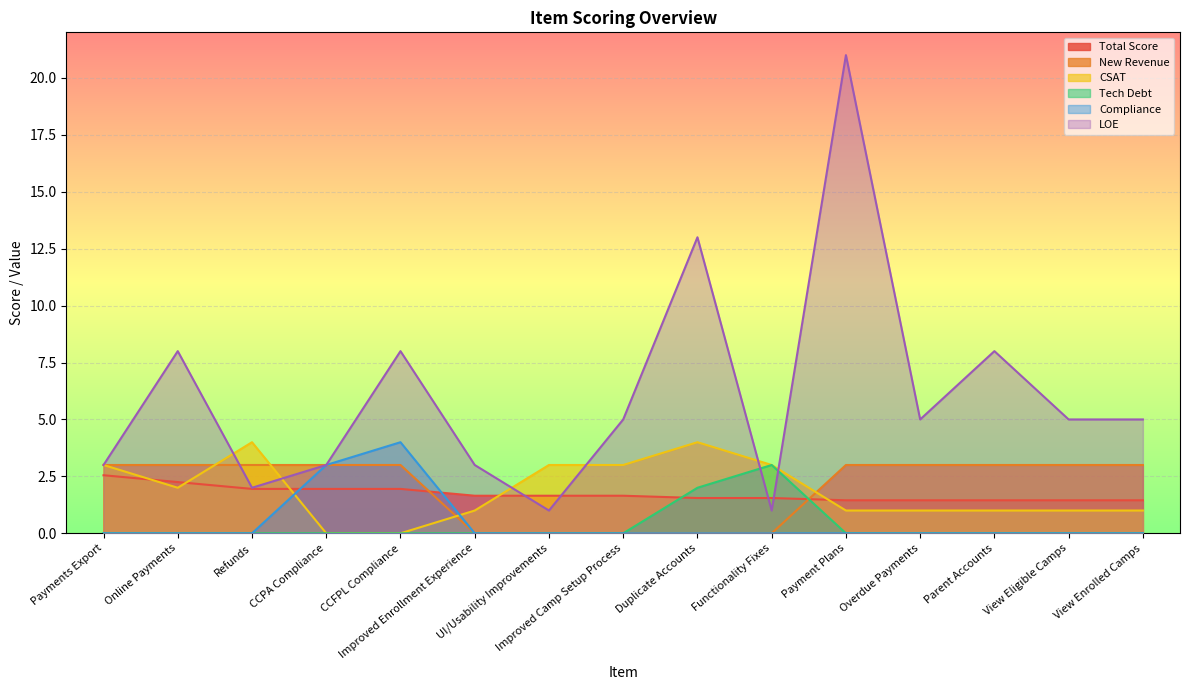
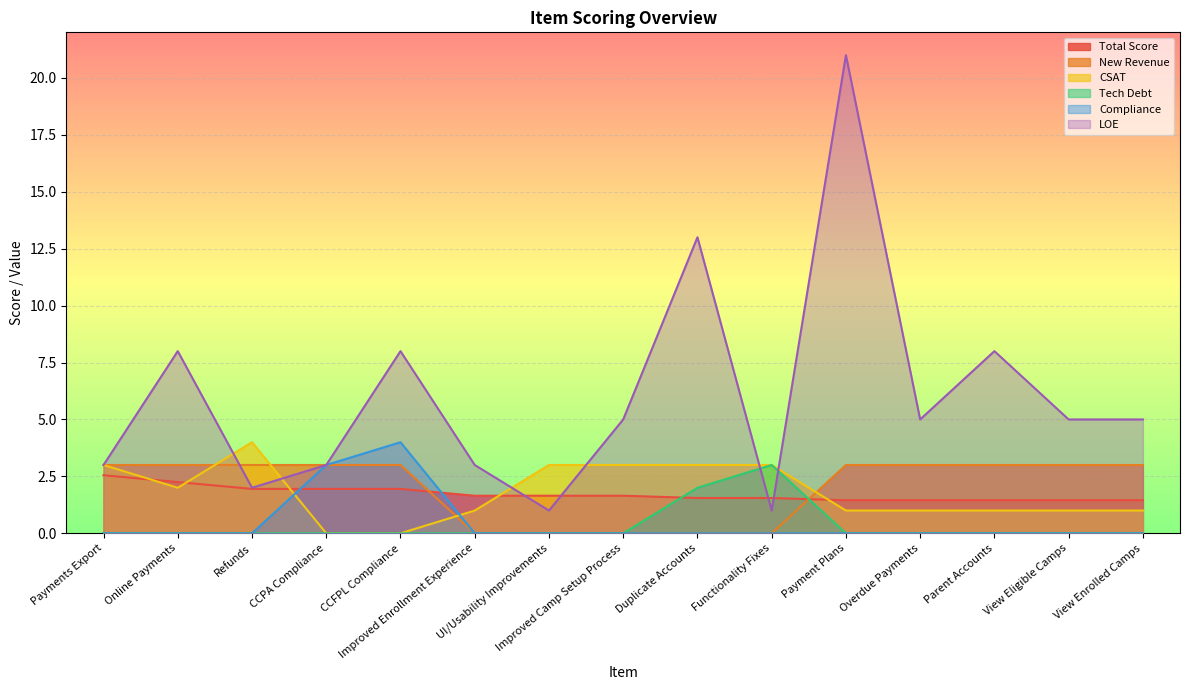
  {
    "CSAT": {
      "Online Payments": 2,
      "Refunds": 4,
      "Improved Enrollment Experience": 1,
      "UI/Usability Improvements": 3,
      "Improved Camp Setup Process": 3,
-     "Duplicate Accounts": 4,
+     "Duplicate Accounts": 3,
      "Payment Plans": 1,
      "Overdue Payments": 1,
      "Parent Accounts": 1,
      "View Eligible Camps": 1,
      "View Enrolled Camps": 1
    },
    "Tech Debt": {
      "Duplicate Accounts": 2
    },
    "Compliance": {
      "CCFPL Compliance": 4
    },
    "LOE": {
      "Online Payments": 8,
      "CCFPL Compliance": 8,
      "Improved Enrollment Experience": 3,
      "UI/Usability Improvements": 1,
      "Improved Camp Setup Process": 5,
      "Duplicate Accounts": 13,
      "Functionality Fixes": 1,
      "Payment Plans": 21,
      "Overdue Payments": 5,
      "Parent Accounts": 8,
      "View Eligible Camps": 5,
      "View Enrolled Camps": 5
    }
  }
